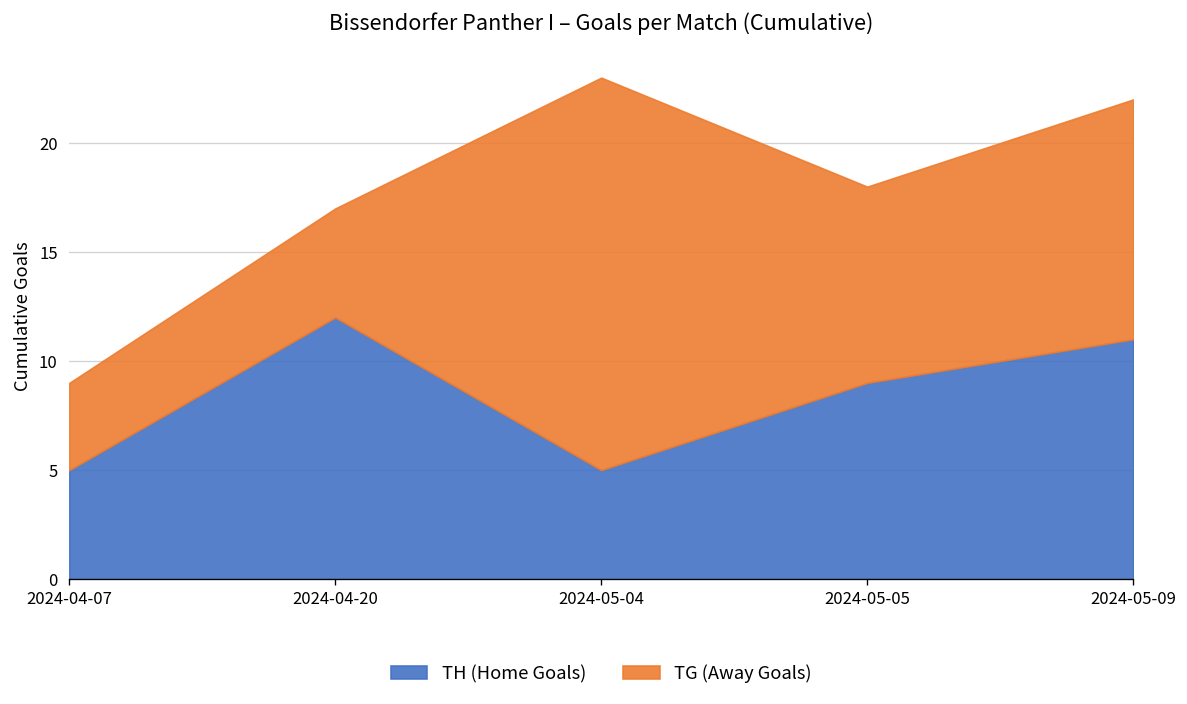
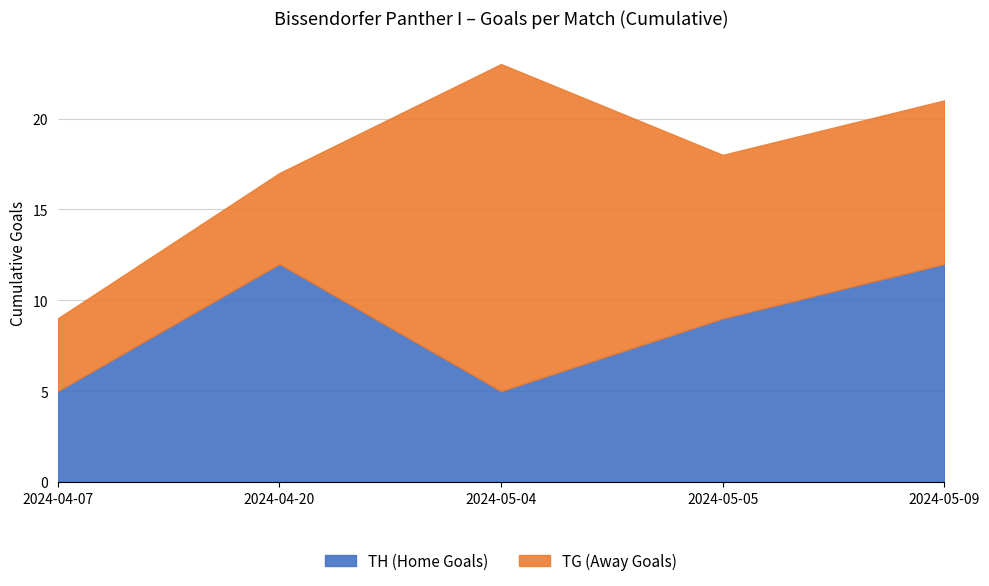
  {
    "TH (Home Goals)": {
      "2024-04-07": 5,
      "2024-04-20": 12,
      "2024-05-04": 5,
      "2024-05-05": 9,
-     "2024-05-09": 11
+     "2024-05-09": 12
    },
    "TG (Away Goals)": {
      "2024-04-07": 4,
      "2024-04-20": 5,
      "2024-05-04": 18,
      "2024-05-05": 9,
-     "2024-05-09": 11
+     "2024-05-09": 9
    }
  }
